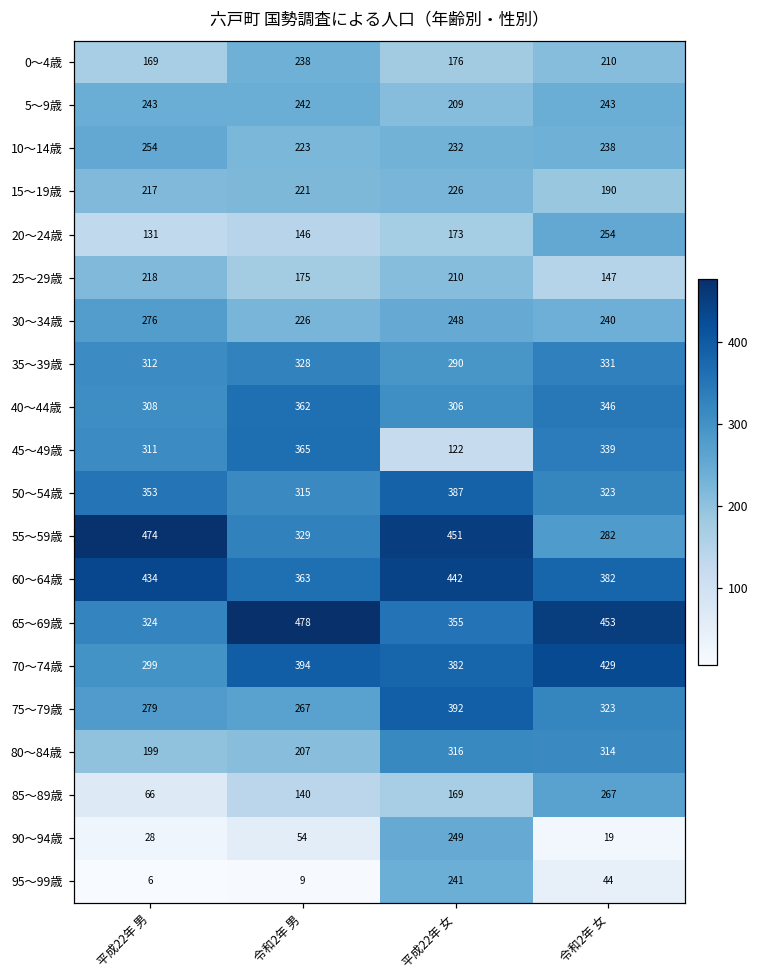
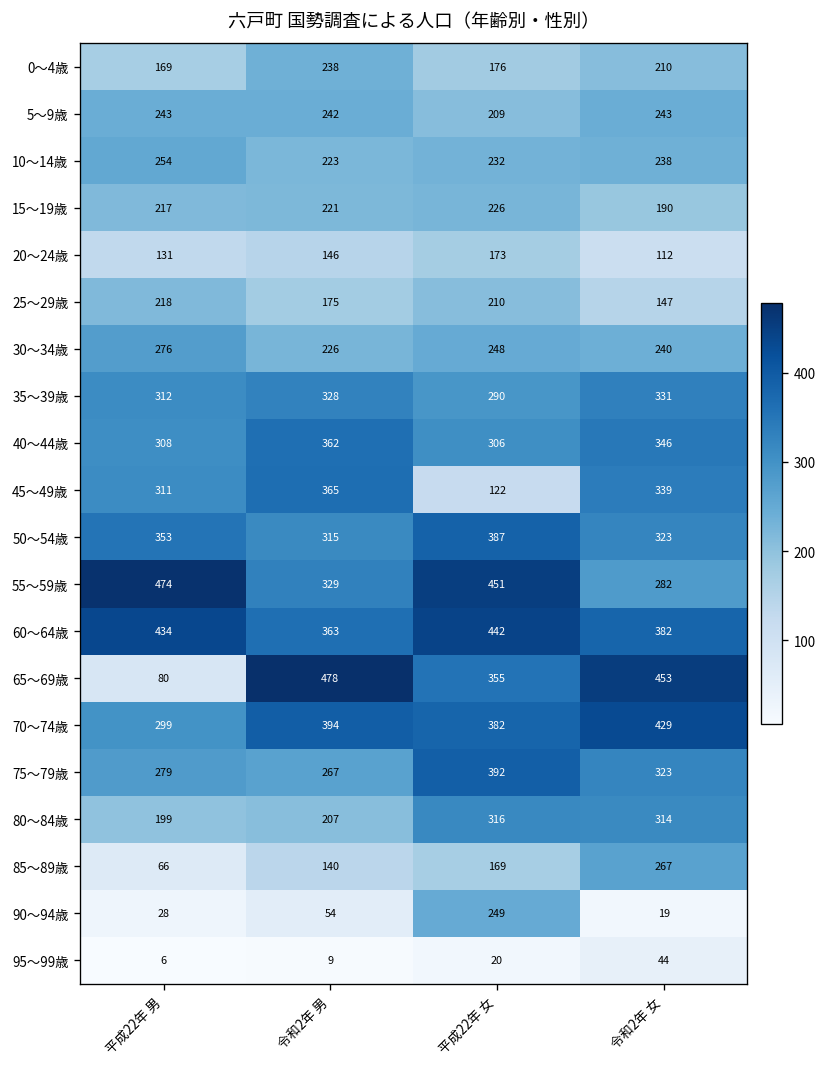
  {
    "0～4歳": {
      "平成22年 男": 169,
      "令和2年 男": 238,
      "平成22年 女": 176,
      "令和2年 女": 210
    },
    "5～9歳": {
      "平成22年 男": 243,
      "令和2年 男": 242,
      "平成22年 女": 209,
      "令和2年 女": 243
    },
    "10～14歳": {
      "平成22年 男": 254,
      "令和2年 男": 223,
      "平成22年 女": 232,
      "令和2年 女": 238
    },
    "15～19歳": {
      "平成22年 男": 217,
      "令和2年 男": 221,
      "平成22年 女": 226,
      "令和2年 女": 190
    },
    "20～24歳": {
      "平成22年 男": 131,
      "令和2年 男": 146,
      "平成22年 女": 173,
-     "令和2年 女": 254
+     "令和2年 女": 112
    },
    "25～29歳": {
      "平成22年 男": 218,
      "令和2年 男": 175,
      "平成22年 女": 210,
      "令和2年 女": 147
    },
    "30～34歳": {
      "平成22年 男": 276,
      "令和2年 男": 226,
      "平成22年 女": 248,
      "令和2年 女": 240
    },
    "35～39歳": {
      "平成22年 男": 312,
      "令和2年 男": 328,
      "平成22年 女": 290,
      "令和2年 女": 331
    },
    "40～44歳": {
      "平成22年 男": 308,
      "令和2年 男": 362,
      "平成22年 女": 306,
      "令和2年 女": 346
    },
    "45～49歳": {
      "平成22年 男": 311,
      "令和2年 男": 365,
      "平成22年 女": 122,
      "令和2年 女": 339
    },
    "50～54歳": {
      "平成22年 男": 353,
      "令和2年 男": 315,
      "平成22年 女": 387,
      "令和2年 女": 323
    },
    "55～59歳": {
      "平成22年 男": 474,
      "令和2年 男": 329,
      "平成22年 女": 451,
      "令和2年 女": 282
    },
    "60～64歳": {
      "平成22年 男": 434,
      "令和2年 男": 363,
      "平成22年 女": 442,
      "令和2年 女": 382
    },
    "65～69歳": {
-     "平成22年 男": 324,
+     "平成22年 男": 80,
      "令和2年 男": 478,
      "平成22年 女": 355,
      "令和2年 女": 453
    },
    "70～74歳": {
      "平成22年 男": 299,
      "令和2年 男": 394,
      "平成22年 女": 382,
      "令和2年 女": 429
    },
    "75～79歳": {
      "平成22年 男": 279,
      "令和2年 男": 267,
      "平成22年 女": 392,
      "令和2年 女": 323
    },
    "80～84歳": {
      "平成22年 男": 199,
      "令和2年 男": 207,
      "平成22年 女": 316,
      "令和2年 女": 314
    },
    "85～89歳": {
      "平成22年 男": 66,
      "令和2年 男": 140,
      "平成22年 女": 169,
      "令和2年 女": 267
    },
    "90～94歳": {
      "平成22年 男": 28,
      "令和2年 男": 54,
      "平成22年 女": 249,
      "令和2年 女": 19
    },
    "95～99歳": {
      "平成22年 男": 6,
      "令和2年 男": 9,
-     "平成22年 女": 241,
+     "平成22年 女": 20,
      "令和2年 女": 44
    }
  }
